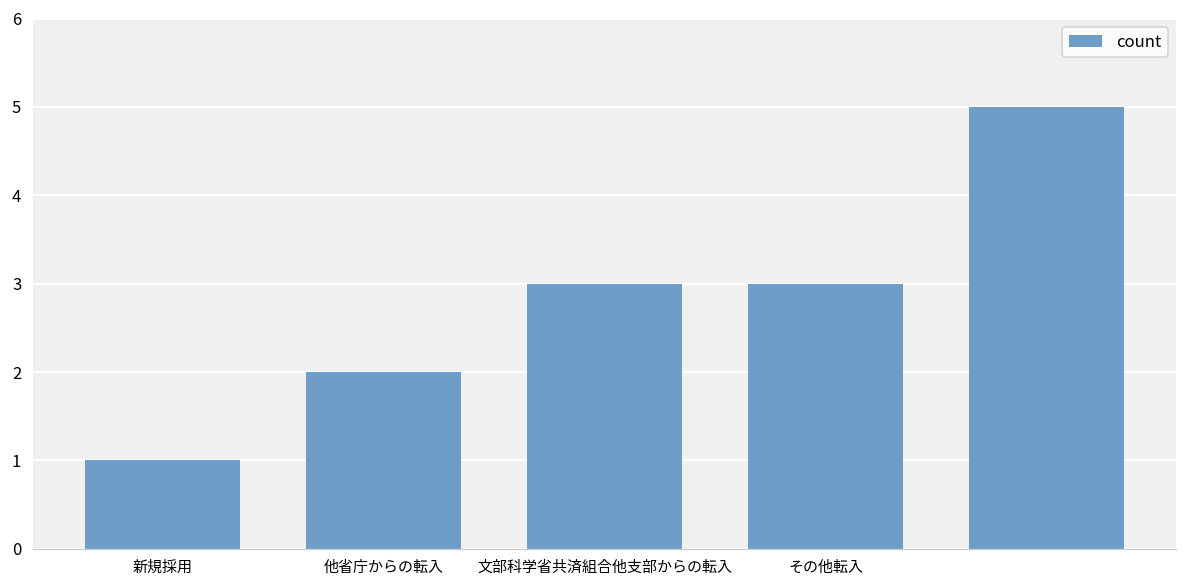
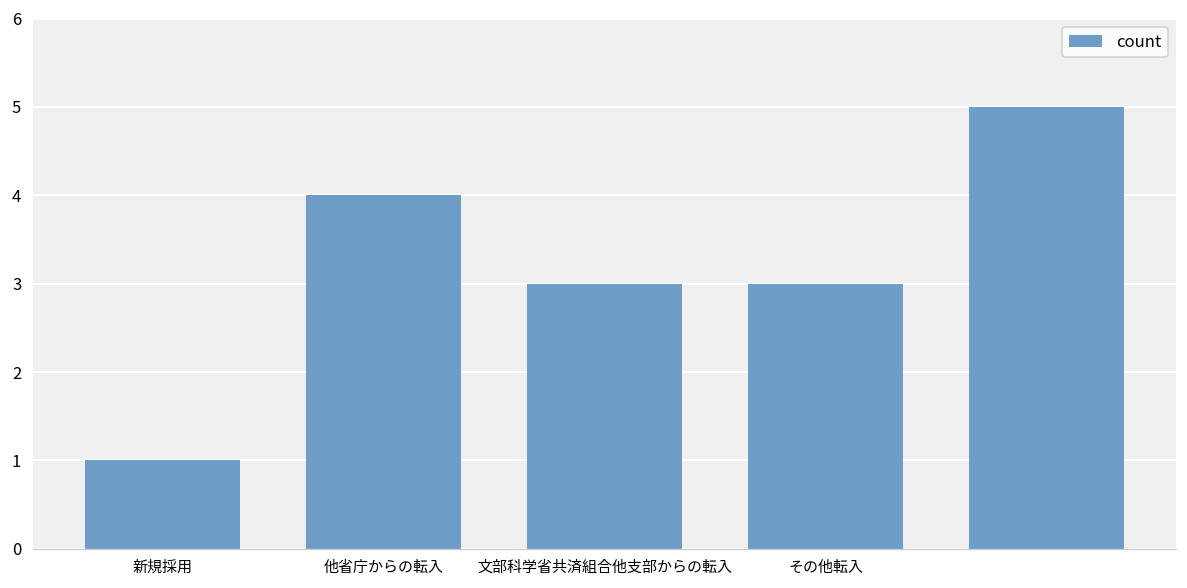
  {
    "新規採用": 1,
-   "他省庁からの転入": 2,
+   "他省庁からの転入": 4,
    "文部科学省共済組合他支部からの転入": 3,
    "その他転入": 3
  }
